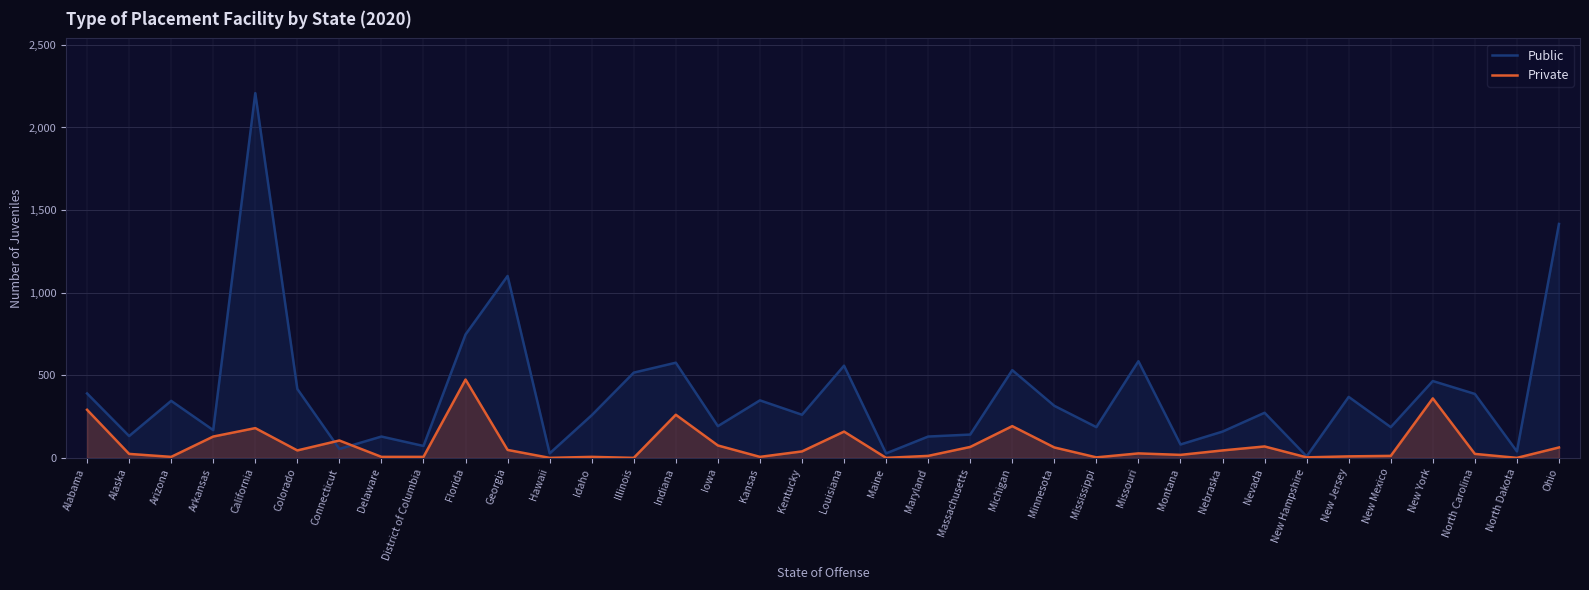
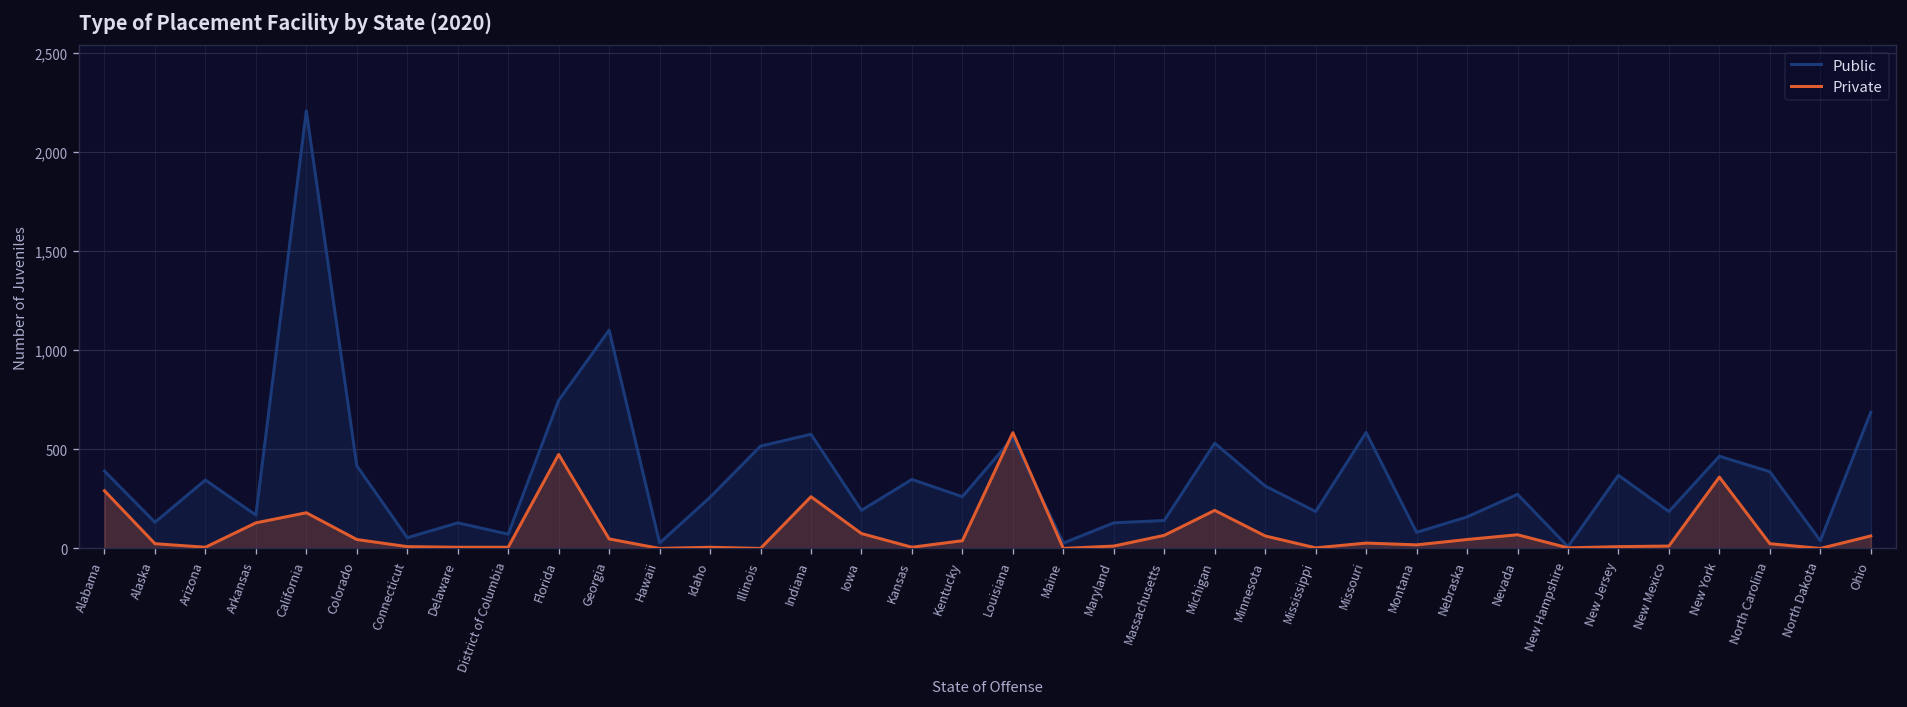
  {
    "Public": {
      "Alabama": "390",
      "Alaska": "130",
      "Arizona": "350",
      "Arkansas": "170",
      "California": "2,210",
      "Colorado": "420",
      "Connecticut": "50",
      "Delaware": "130",
      "District of Columbia": "70",
      "Florida": "750",
      "Georgia": "1,100",
      "Hawaii": "30",
      "Idaho": "260",
      "Illinois": "520",
      "Indiana": "580",
      "Iowa": "190",
      "Kansas": "350",
      "Kentucky": "260",
      "Louisiana": "560",
      "Maine": "30",
      "Maryland": "130",
      "Massachusetts": "140",
      "Michigan": "530",
      "Minnesota": "320",
      "Mississippi": "190",
      "Missouri": "590",
      "Montana": "80",
      "Nebraska": "160",
      "Nevada": "270",
      "New Jersey": "370",
      "New Mexico": "190",
      "New York": "470",
      "North Carolina": "390",
      "North Dakota": "40",
-     "Ohio": "1,420"
+     "Ohio": "690"
    },
    "Private": {
      "Alabama": "290",
      "Alaska": "20",
      "Arizona": "10",
      "Arkansas": "130",
      "California": "180",
      "Colorado": "50",
-     "Connecticut": "110",
+     "Connecticut": "10",
      "Delaware": "10",
      "District of Columbia": "10",
      "Florida": "470",
      "Georgia": "50",
      "Hawaii": "0",
      "Idaho": "10",
      "Illinois": "0",
      "Indiana": "260",
      "Iowa": "80",
      "Kansas": "10",
      "Kentucky": "40",
-     "Louisiana": "160",
+     "Louisiana": "580",
      "Maine": "0",
      "Maryland": "10",
      "Massachusetts": "70",
      "Michigan": "190",
      "Minnesota": "60",
      "Mississippi": "0",
      "Missouri": "30",
      "Montana": "20",
      "Nebraska": "50",
      "Nevada": "70",
      "New Jersey": "10",
      "New Mexico": "10",
      "New York": "360",
      "North Carolina": "20",
      "North Dakota": "0",
      "Ohio": "60"
    }
  }
